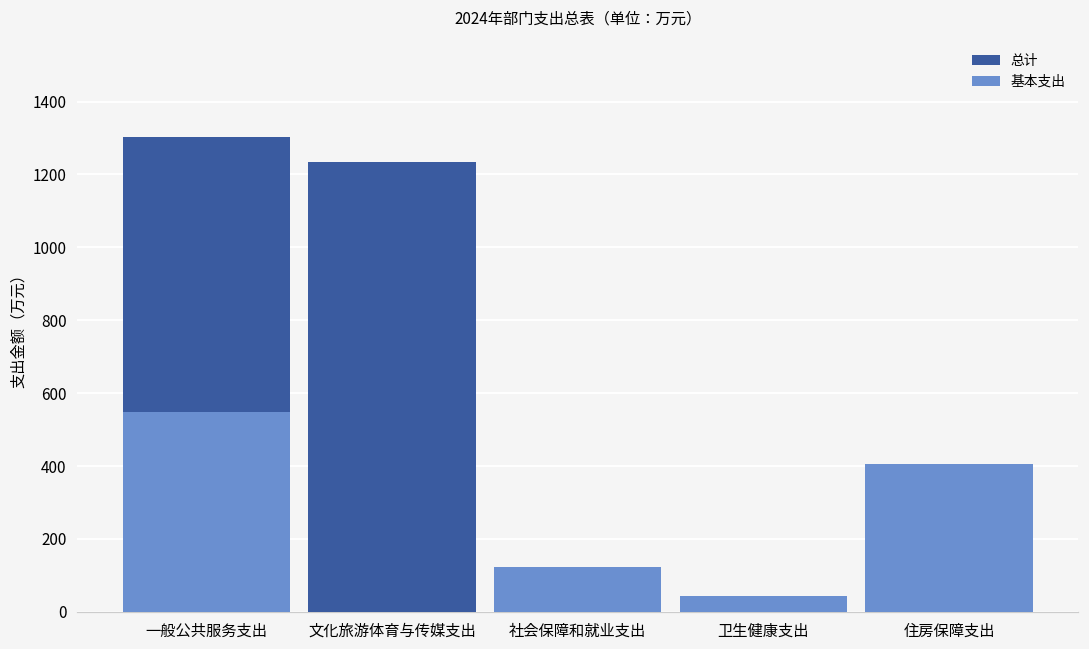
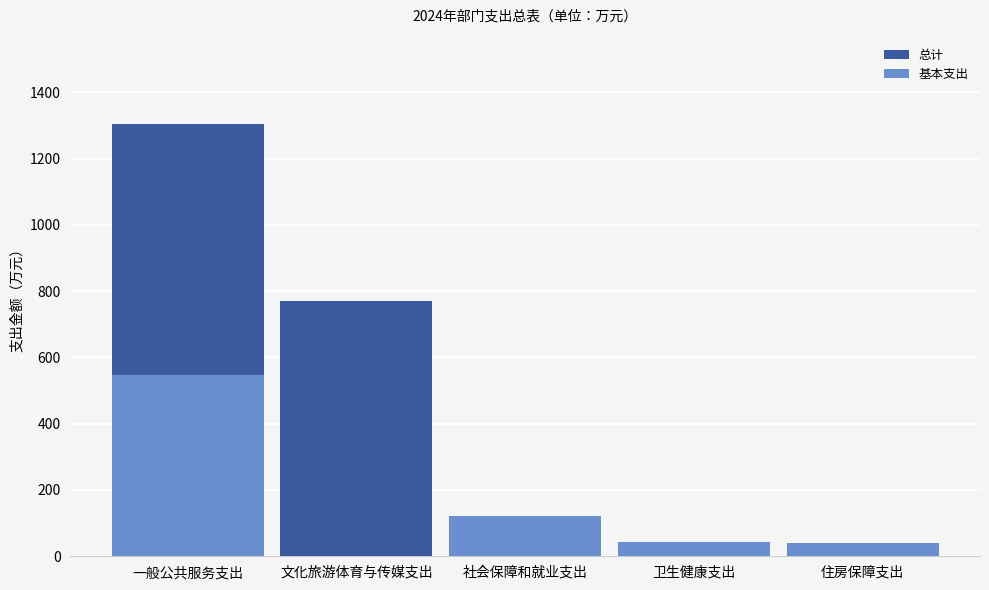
  {
    "总计": {
      "一般公共服务支出": 1300,
-     "文化旅游体育与传媒支出": 1230,
+     "文化旅游体育与传媒支出": 770,
      "社会保障和就业支出": 120
    },
    "基本支出": {
      "文化旅游体育与传媒支出": 0,
      "社会保障和就业支出": 120,
      "卫生健康支出": 40,
-     "住房保障支出": 410
+     "住房保障支出": 40
    }
  }
